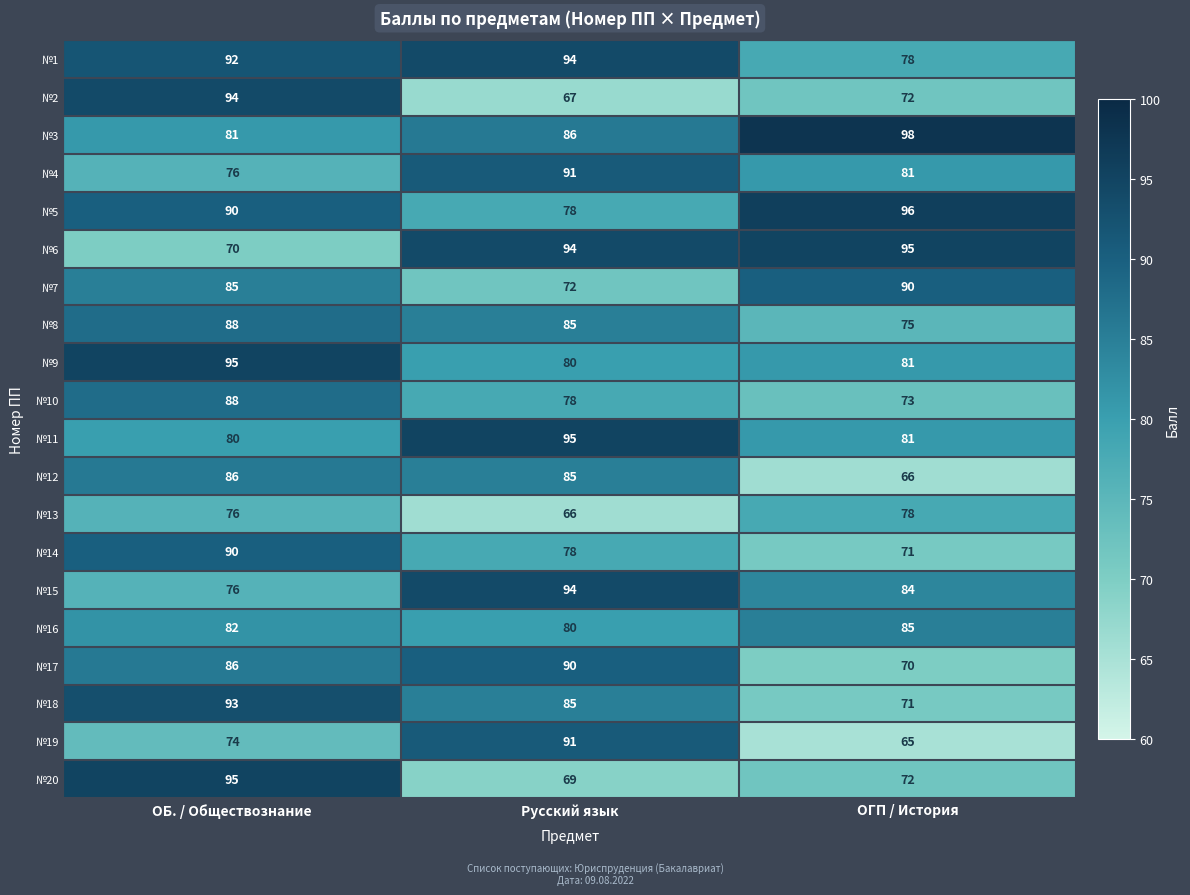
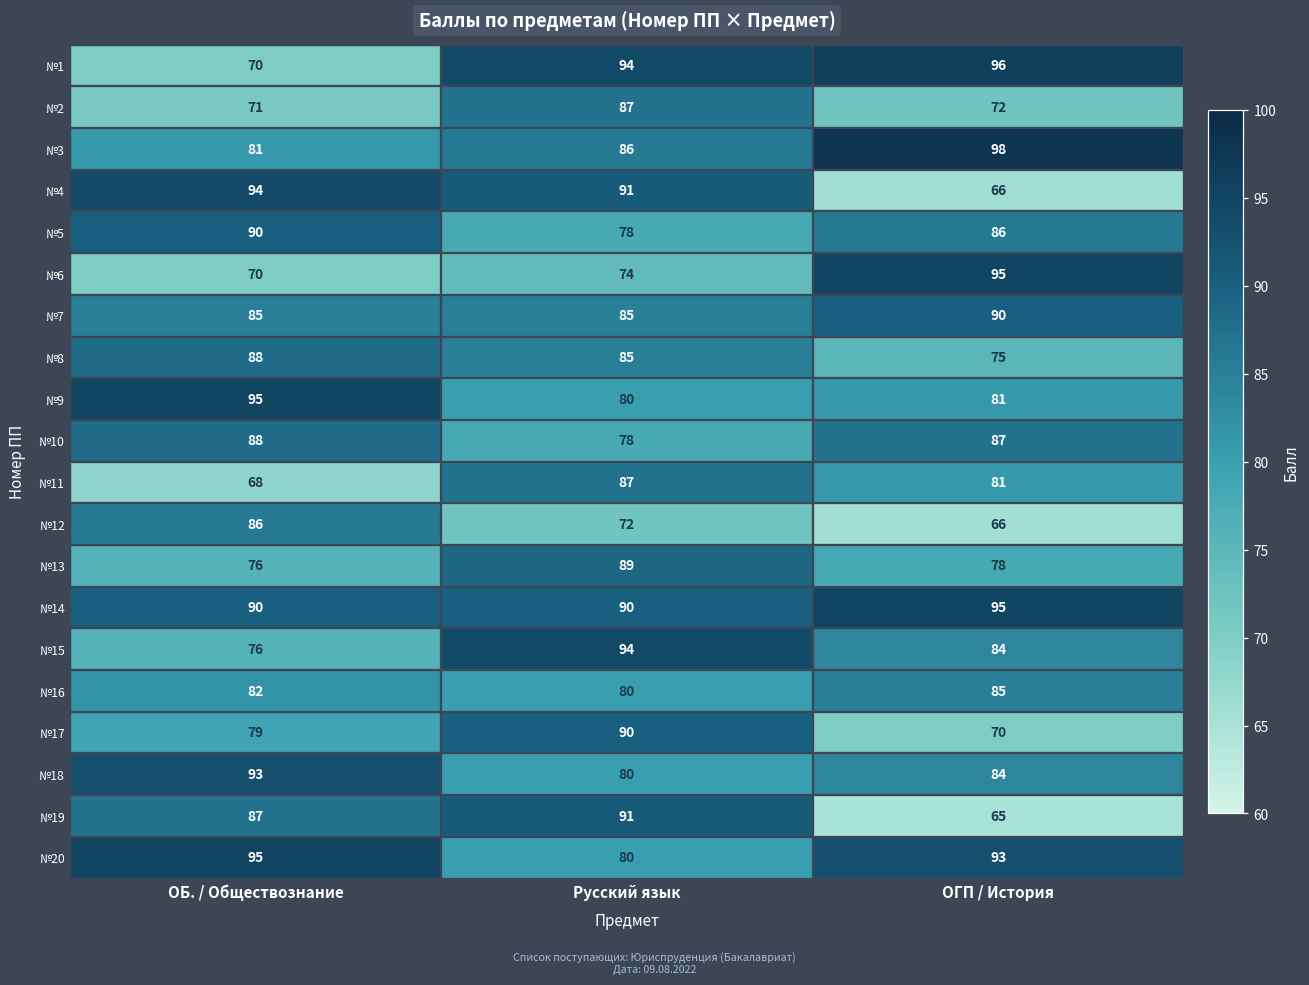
  {
    "№1": {
-     "ОБ. / Обществознание": 92,
+     "ОБ. / Обществознание": 70,
      "Русский язык": 94,
-     "ОГП / История": 78
+     "ОГП / История": 96
    },
    "№2": {
-     "ОБ. / Обществознание": 94,
-     "Русский язык": 67,
+     "ОБ. / Обществознание": 71,
+     "Русский язык": 87,
      "ОГП / История": 72
    },
    "№3": {
      "ОБ. / Обществознание": 81,
      "Русский язык": 86,
      "ОГП / История": 98
    },
    "№4": {
-     "ОБ. / Обществознание": 76,
+     "ОБ. / Обществознание": 94,
      "Русский язык": 91,
-     "ОГП / История": 81
+     "ОГП / История": 66
    },
    "№5": {
      "ОБ. / Обществознание": 90,
      "Русский язык": 78,
-     "ОГП / История": 96
+     "ОГП / История": 86
    },
    "№6": {
      "ОБ. / Обществознание": 70,
-     "Русский язык": 94,
+     "Русский язык": 74,
      "ОГП / История": 95
    },
    "№7": {
      "ОБ. / Обществознание": 85,
-     "Русский язык": 72,
+     "Русский язык": 85,
      "ОГП / История": 90
    },
    "№8": {
      "ОБ. / Обществознание": 88,
      "Русский язык": 85,
      "ОГП / История": 75
    },
    "№9": {
      "ОБ. / Обществознание": 95,
      "Русский язык": 80,
      "ОГП / История": 81
    },
    "№10": {
      "ОБ. / Обществознание": 88,
      "Русский язык": 78,
-     "ОГП / История": 73
+     "ОГП / История": 87
    },
    "№11": {
-     "ОБ. / Обществознание": 80,
-     "Русский язык": 95,
+     "ОБ. / Обществознание": 68,
+     "Русский язык": 87,
      "ОГП / История": 81
    },
    "№12": {
      "ОБ. / Обществознание": 86,
-     "Русский язык": 85,
+     "Русский язык": 72,
      "ОГП / История": 66
    },
    "№13": {
      "ОБ. / Обществознание": 76,
-     "Русский язык": 66,
+     "Русский язык": 89,
      "ОГП / История": 78
    },
    "№14": {
      "ОБ. / Обществознание": 90,
-     "Русский язык": 78,
-     "ОГП / История": 71
+     "Русский язык": 90,
+     "ОГП / История": 95
    },
    "№15": {
      "ОБ. / Обществознание": 76,
      "Русский язык": 94,
      "ОГП / История": 84
    },
    "№16": {
      "ОБ. / Обществознание": 82,
      "Русский язык": 80,
      "ОГП / История": 85
    },
    "№17": {
-     "ОБ. / Обществознание": 86,
+     "ОБ. / Обществознание": 79,
      "Русский язык": 90,
      "ОГП / История": 70
    },
    "№18": {
      "ОБ. / Обществознание": 93,
-     "Русский язык": 85,
-     "ОГП / История": 71
+     "Русский язык": 80,
+     "ОГП / История": 84
    },
    "№19": {
-     "ОБ. / Обществознание": 74,
+     "ОБ. / Обществознание": 87,
      "Русский язык": 91,
      "ОГП / История": 65
    },
    "№20": {
      "ОБ. / Обществознание": 95,
-     "Русский язык": 69,
-     "ОГП / История": 72
+     "Русский язык": 80,
+     "ОГП / История": 93
    }
  }
